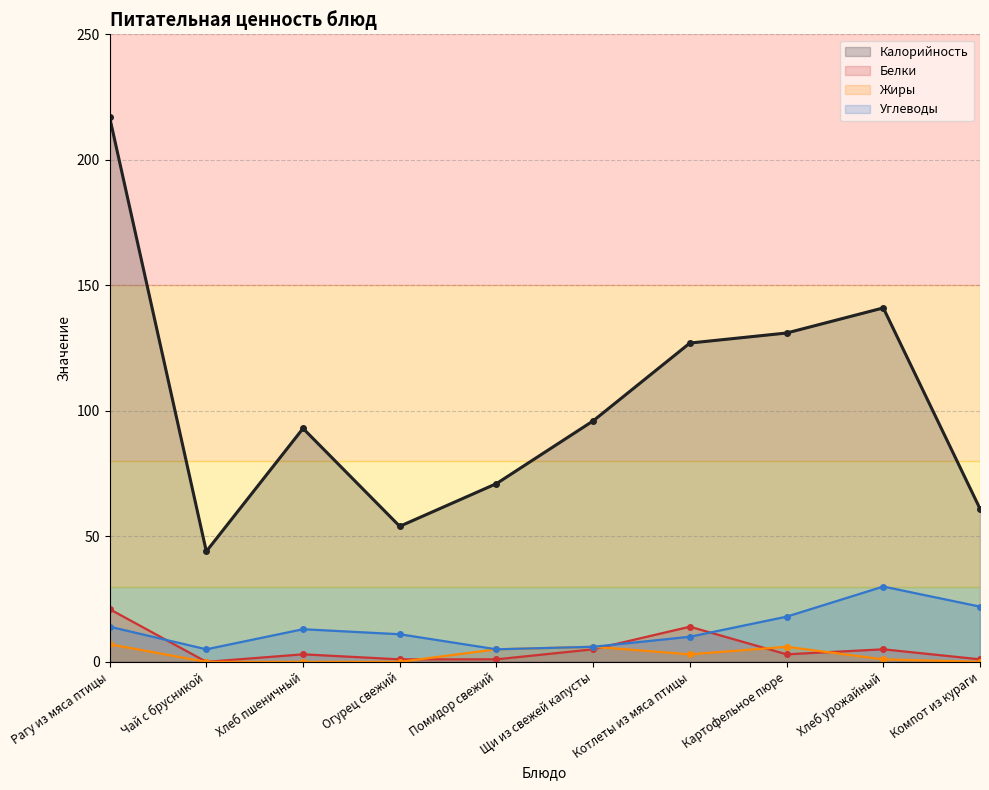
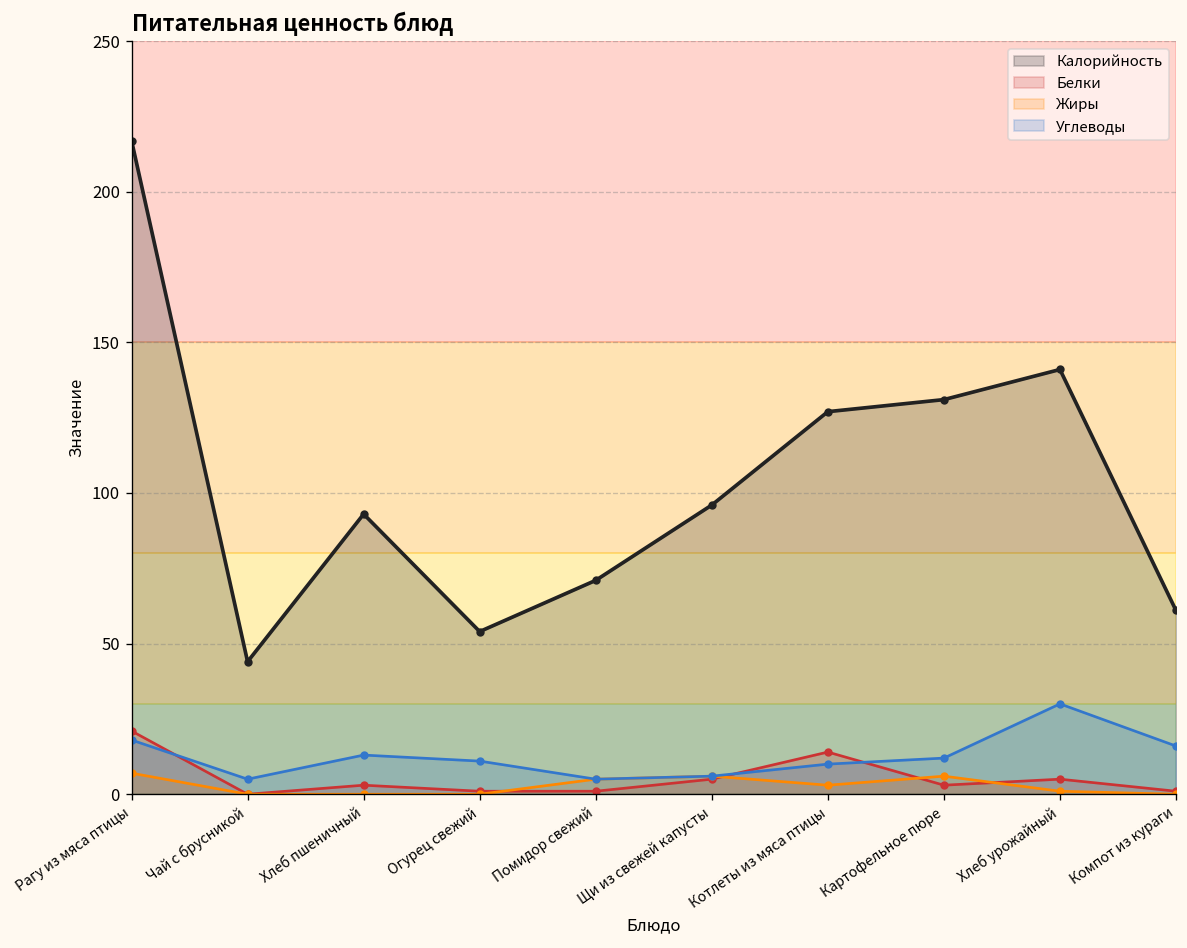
  {
    "Углеводы": {
-     "Рагу из мяса птицы": 14,
+     "Рагу из мяса птицы": 18,
      "Чай с брусникой": 5,
      "Хлеб пшеничный": 13,
      "Огурец свежий": 11,
      "Котлеты из мяса птицы": 10,
-     "Картофельное пюре": 18,
+     "Картофельное пюре": 12,
      "Хлеб урожайный": 30,
-     "Компот из кураги": 22
+     "Компот из кураги": 16
    }
  }
